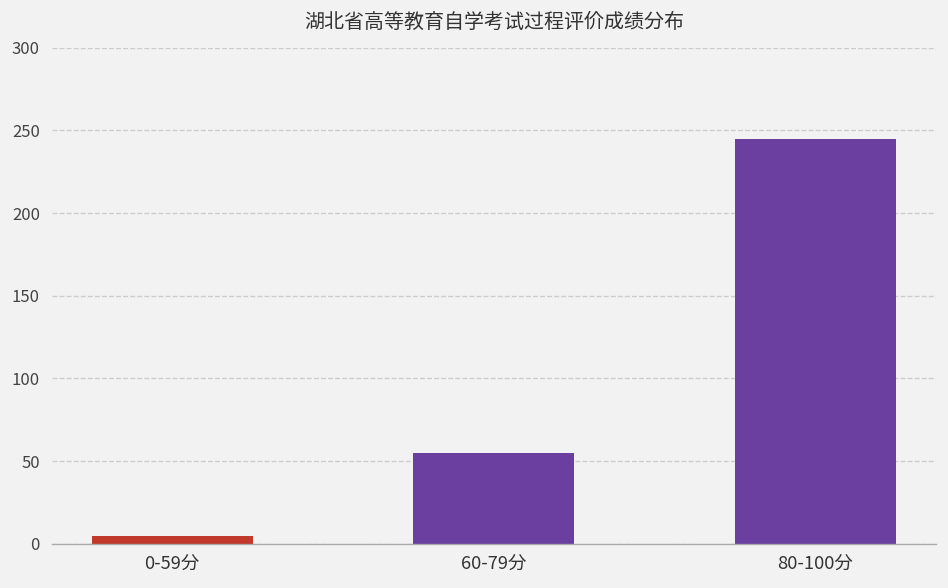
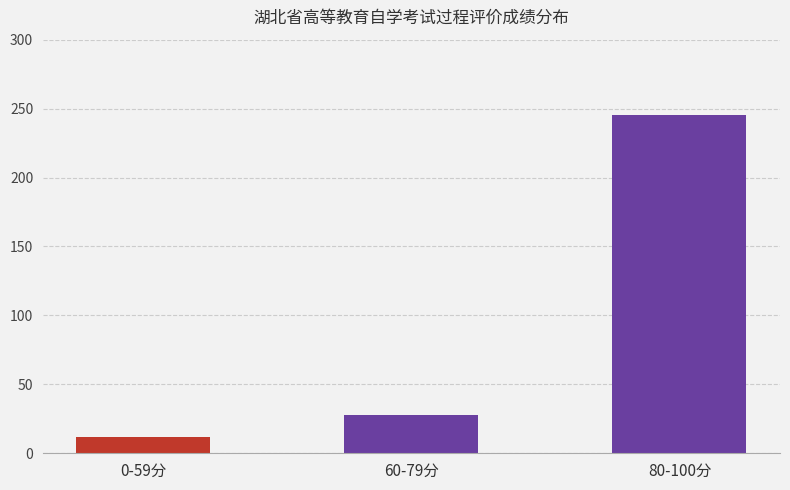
  {
-   "0-59分": 5,
-   "60-79分": 55,
+   "0-59分": 12,
+   "60-79分": 28,
    "80-100分": 245
  }
